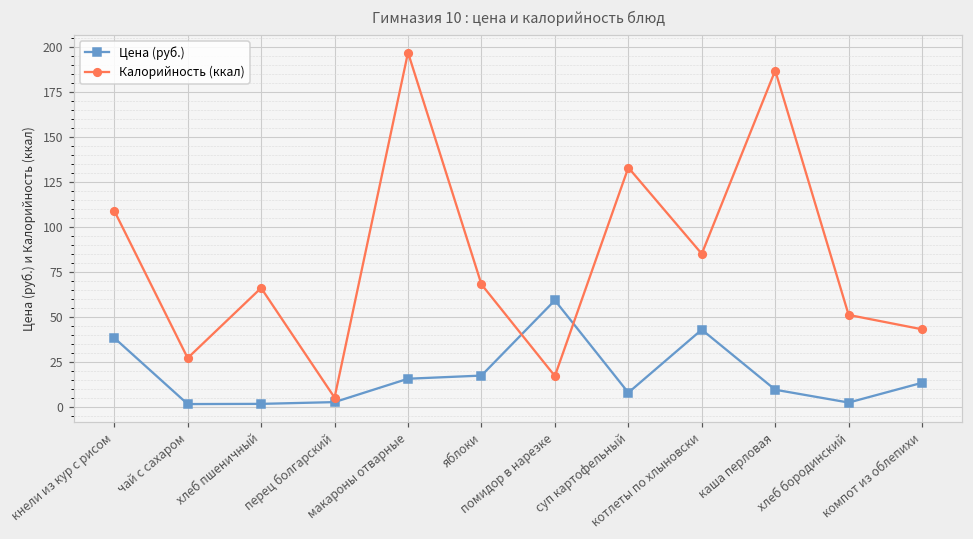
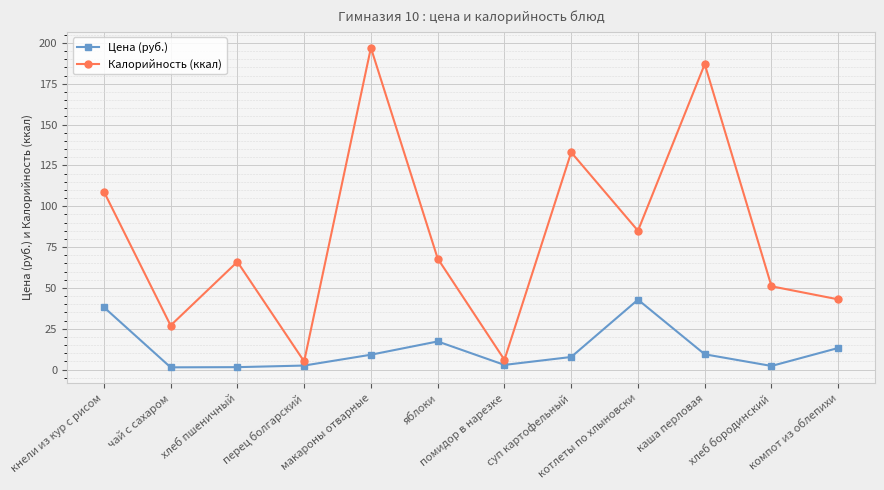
  {
    "Цена (руб.)": {
      "кнели из кур с рисом": 38,
      "чай с сахаром": 1,
      "хлеб пшеничный": 2,
      "перец болгарский": 2,
-     "макароны отварные": 16,
+     "макароны отварные": 9,
      "яблоки": 17,
-     "помидор в нарезке": 59,
+     "помидор в нарезке": 3,
      "суп картофельный": 8,
      "котлеты по хлыновски": 43,
      "каша перловая": 9,
      "хлеб бородинский": 2,
      "компот из облепихи": 13
    },
    "Калорийность (ккал)": {
      "кнели из кур с рисом": 109,
      "чай с сахаром": 27,
      "хлеб пшеничный": 66,
      "перец болгарский": 5,
      "макароны отварные": 197,
      "яблоки": 68,
-     "помидор в нарезке": 17,
+     "помидор в нарезке": 6,
      "суп картофельный": 133,
      "котлеты по хлыновски": 85,
      "каша перловая": 187,
      "хлеб бородинский": 51,
      "компот из облепихи": 43
    }
  }
